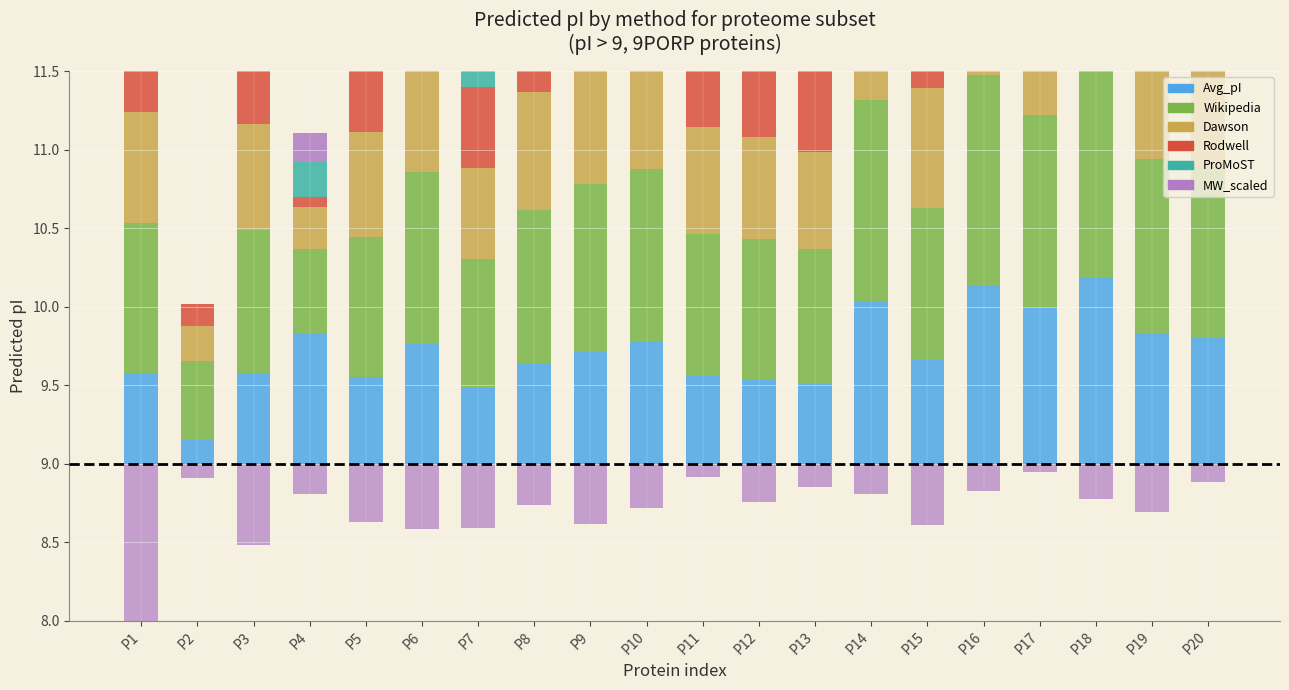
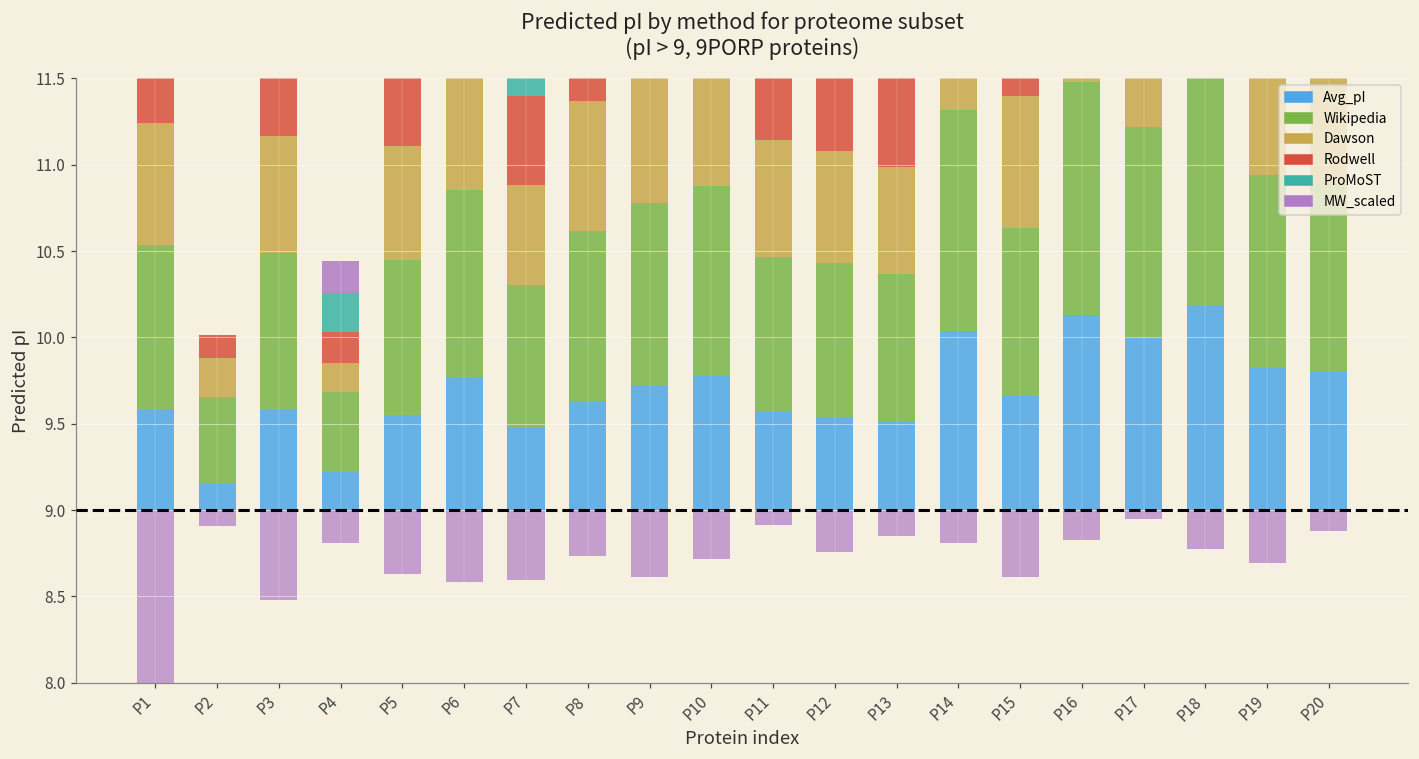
  {
    "Avg_pI": {
      "P1": 9.58,
      "P2": 9.15,
      "P3": 9.58,
-     "P4": 9.83,
+     "P4": 9.22,
      "P5": 9.55,
      "P6": 9.77,
      "P7": 9.48,
      "P8": 9.63,
      "P9": 9.72,
      "P10": 9.78,
      "P11": 9.57,
      "P12": 9.54,
      "P13": 9.51,
      "P14": 10.04,
      "P15": 9.66,
      "P16": 10.13,
      "P17": 10.00,
      "P18": 10.18,
      "P19": 9.82,
      "P20": 9.80
    },
    "Wikipedia": {
      "P1": 0.96,
      "P2": 0.50,
      "P3": 0.91,
-     "P4": 0.54,
+     "P4": 0.46,
      "P5": 0.90,
      "P6": 1.09,
      "P7": 0.82,
      "P8": 0.98,
      "P9": 1.06,
      "P10": 1.10,
      "P11": 0.90,
      "P12": 0.90,
      "P13": 0.85,
      "P14": 1.28,
      "P15": 0.97,
      "P16": 1.35,
      "P17": 1.22,
      "P19": 1.12
    },
    "Dawson": {
      "P1": 0.71,
      "P2": 0.22,
      "P3": 0.68,
-     "P4": 0.27,
+     "P4": 0.17,
      "P5": 0.66,
      "P7": 0.57,
      "P8": 0.75,
      "P11": 0.68,
      "P12": 0.65,
      "P13": 0.62,
      "P15": 0.77
    },
    "Rodwell": {
      "P2": 0.14,
-     "P4": 0.06,
+     "P4": 0.18,
      "P7": 0.52
    },
    "ProMoST": {
      "P2": 0.00,
      "P4": 0.22
    }
  }
